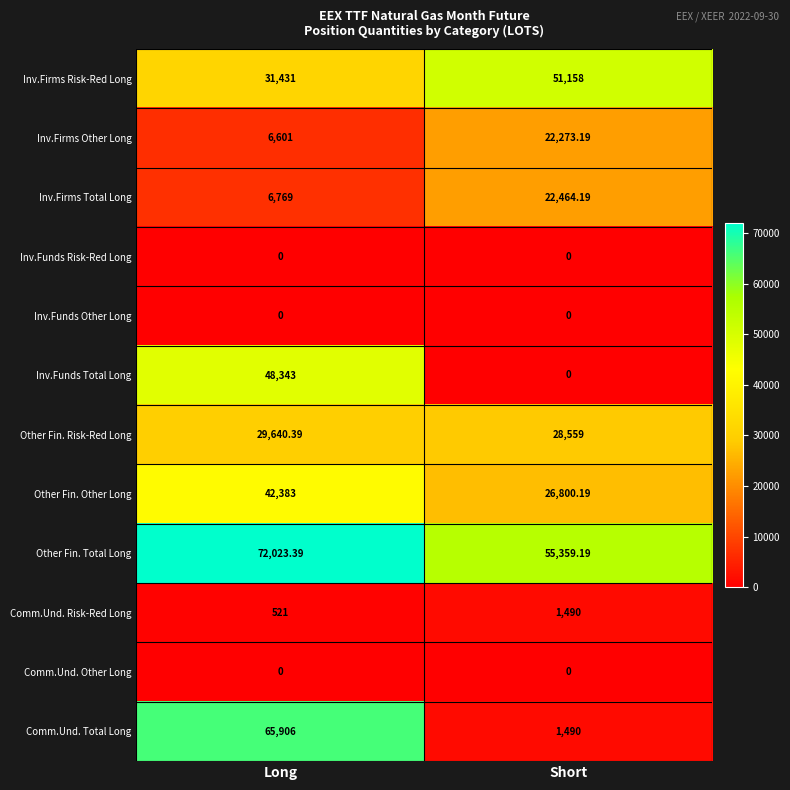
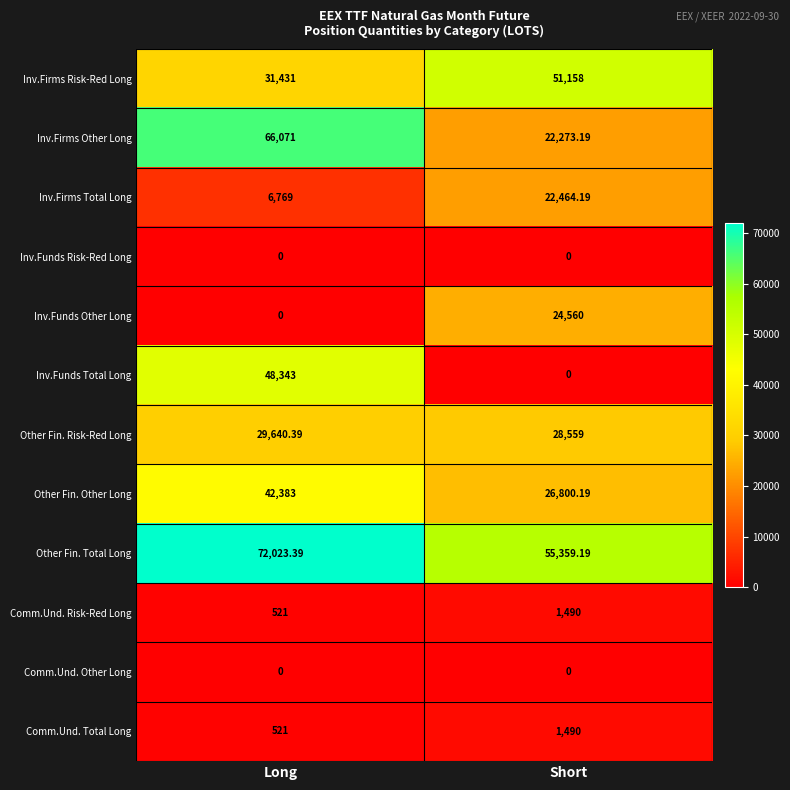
  {
    "Inv.Firms Risk-Red Long": {
      "Long": "31,431",
      "Short": "51,158"
    },
    "Inv.Firms Other Long": {
-     "Long": "6,601",
+     "Long": "66,071",
      "Short": "22,273.19"
    },
    "Inv.Firms Total Long": {
      "Long": "6,769",
      "Short": "22,464.19"
    },
    "Inv.Funds Risk-Red Long": {
      "Long": "0",
      "Short": "0"
    },
    "Inv.Funds Other Long": {
      "Long": "0",
-     "Short": "0"
+     "Short": "24,560"
    },
    "Inv.Funds Total Long": {
      "Long": "48,343",
      "Short": "0"
    },
    "Other Fin. Risk-Red Long": {
      "Long": "29,640.39",
      "Short": "28,559"
    },
    "Other Fin. Other Long": {
      "Long": "42,383",
      "Short": "26,800.19"
    },
    "Other Fin. Total Long": {
      "Long": "72,023.39",
      "Short": "55,359.19"
    },
    "Comm.Und. Risk-Red Long": {
      "Long": "521",
      "Short": "1,490"
    },
    "Comm.Und. Other Long": {
      "Long": "0",
      "Short": "0"
    },
    "Comm.Und. Total Long": {
-     "Long": "65,906",
+     "Long": "521",
      "Short": "1,490"
    }
  }
